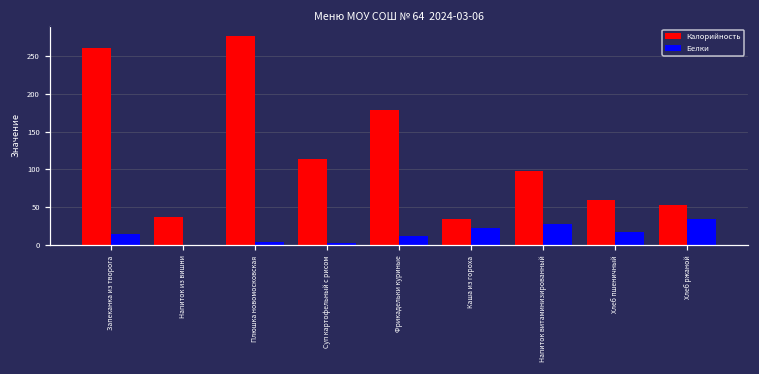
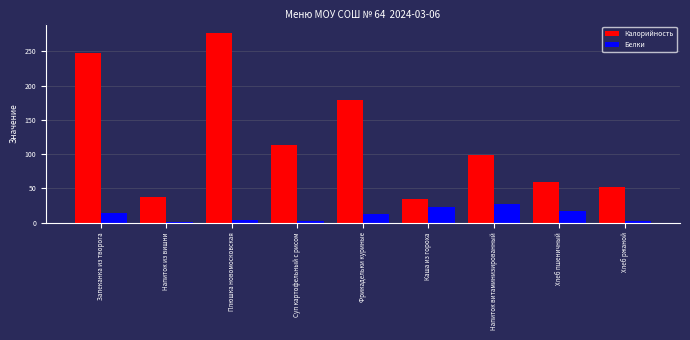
  {
    "Калорийность": {
-     "Запеканка из творога": 260,
+     "Запеканка из творога": 250,
      "Напиток из вишни": 40,
      "Плюшка новомосковская": 280,
      "Суп картофельный с рисом": 110,
      "Фрикадельки куриные": 180,
      "Каша из гороха": 30,
      "Напиток витаминизированный": 100,
      "Хлеб пшеничный": 60,
      "Хлеб ржаной": 50
    },
    "Белки": {
      "Запеканка из творога": 10,
      "Плюшка новомосковская": 0,
      "Фрикадельки куриные": 10,
      "Каша из гороха": 20,
      "Напиток витаминизированный": 30,
      "Хлеб пшеничный": 20,
-     "Хлеб ржаной": 30
+     "Хлеб ржаной": 0
    }
  }
